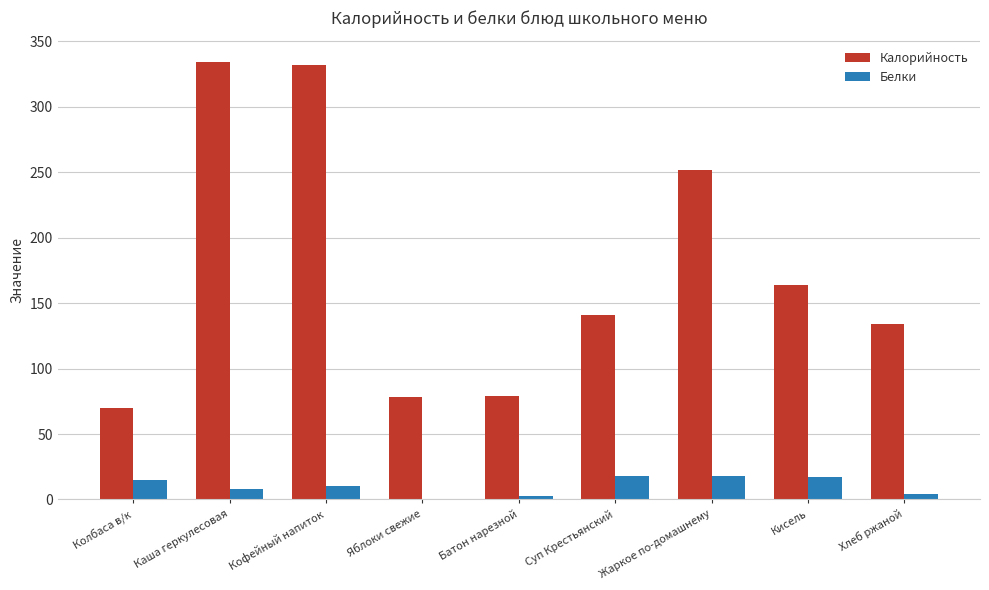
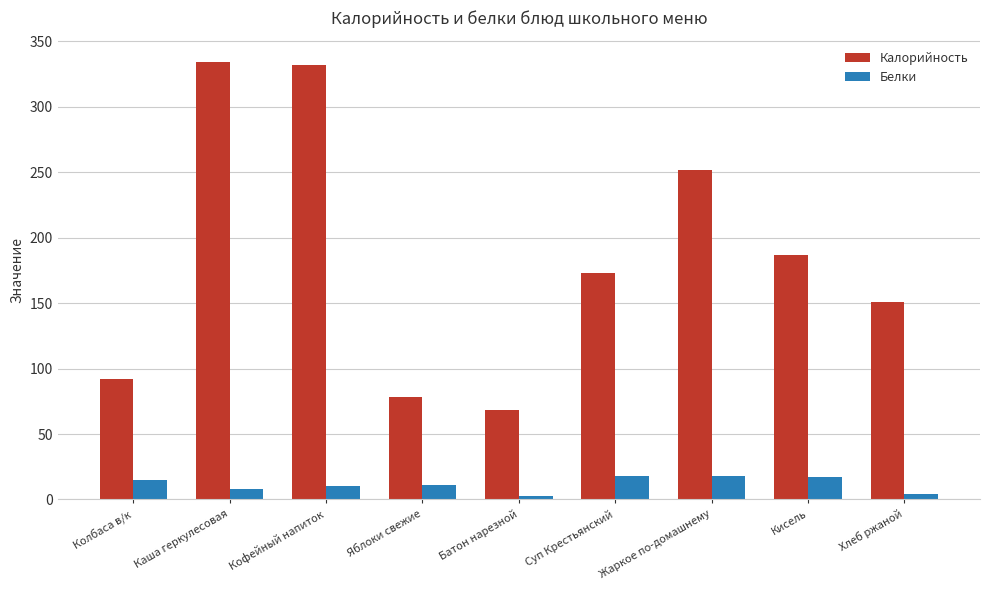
  {
    "Калорийность": {
-     "Колбаса в/к": 70,
+     "Колбаса в/к": 92,
      "Каша геркулесовая": 334,
      "Кофейный напиток": 332,
      "Яблоки свежие": 78,
-     "Батон нарезной": 79,
-     "Суп Крестьянский": 141,
+     "Батон нарезной": 68,
+     "Суп Крестьянский": 173,
      "Жаркое по-домашнему": 252,
-     "Кисель": 164,
-     "Хлеб ржаной": 134
+     "Кисель": 187,
+     "Хлеб ржаной": 151
    },
    "Белки": {
      "Колбаса в/к": 15,
      "Каша геркулесовая": 8,
      "Кофейный напиток": 10,
-     "Яблоки свежие": 1,
+     "Яблоки свежие": 11,
      "Батон нарезной": 2,
      "Суп Крестьянский": 18,
      "Жаркое по-домашнему": 18,
      "Кисель": 17,
      "Хлеб ржаной": 4
    }
  }
